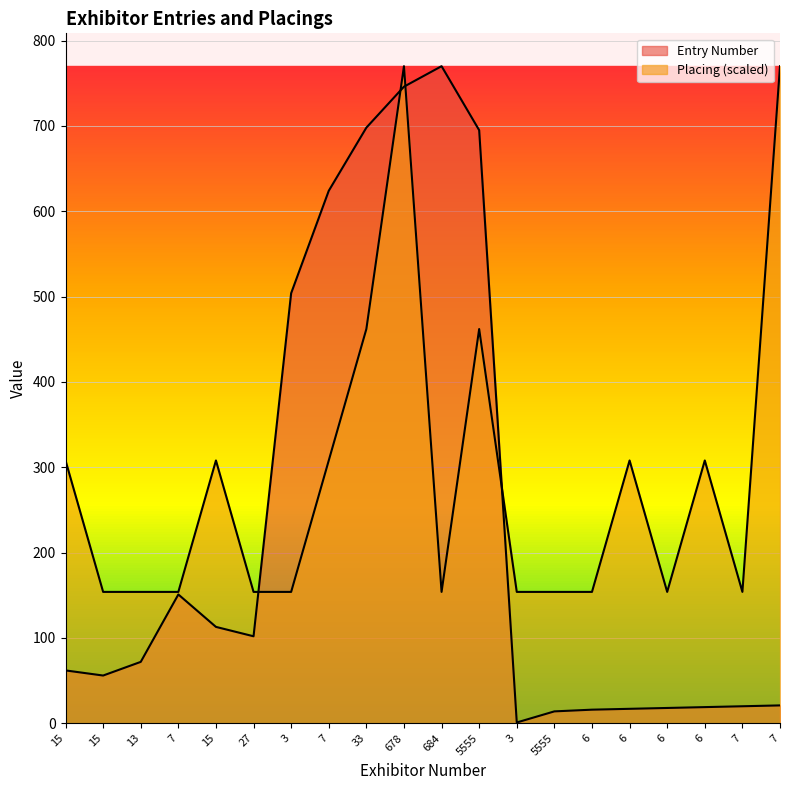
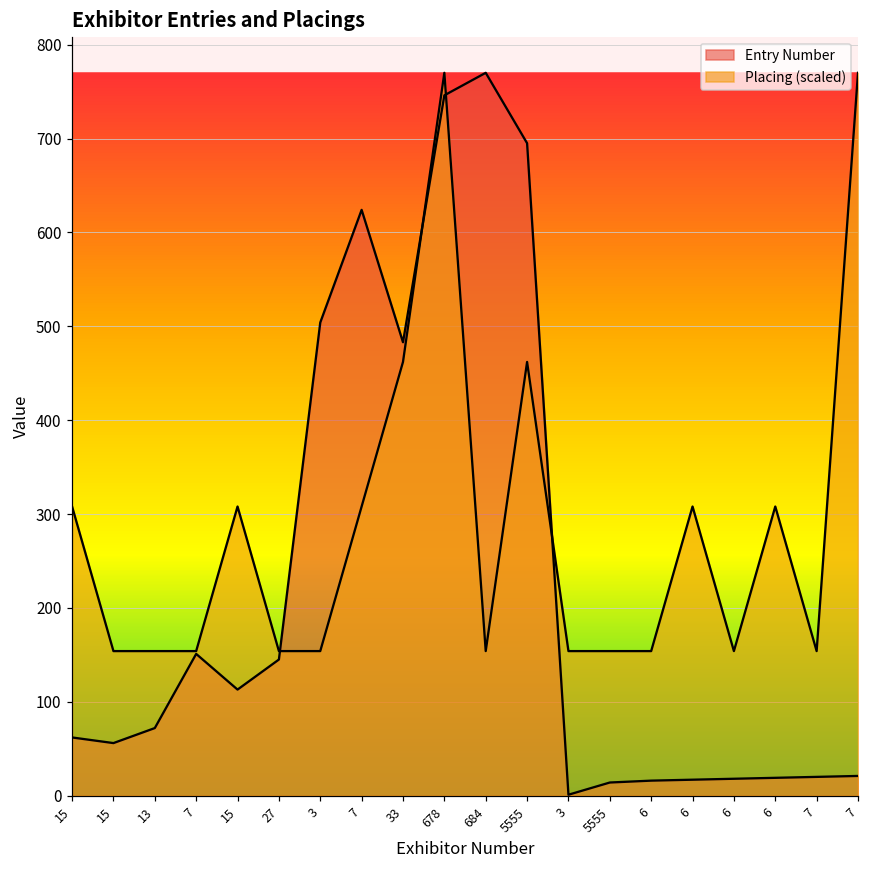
  {
    "Entry Number": {
      "13": 70,
-     "27": 100,
-     "33": 700,
+     "27": 150,
+     "33": 480,
      "678": 750,
      "684": 770
    },
    "Placing (scaled)": {
      "13": 150,
      "27": 150,
      "33": 460,
      "678": 770,
      "684": 150
    }
  }
